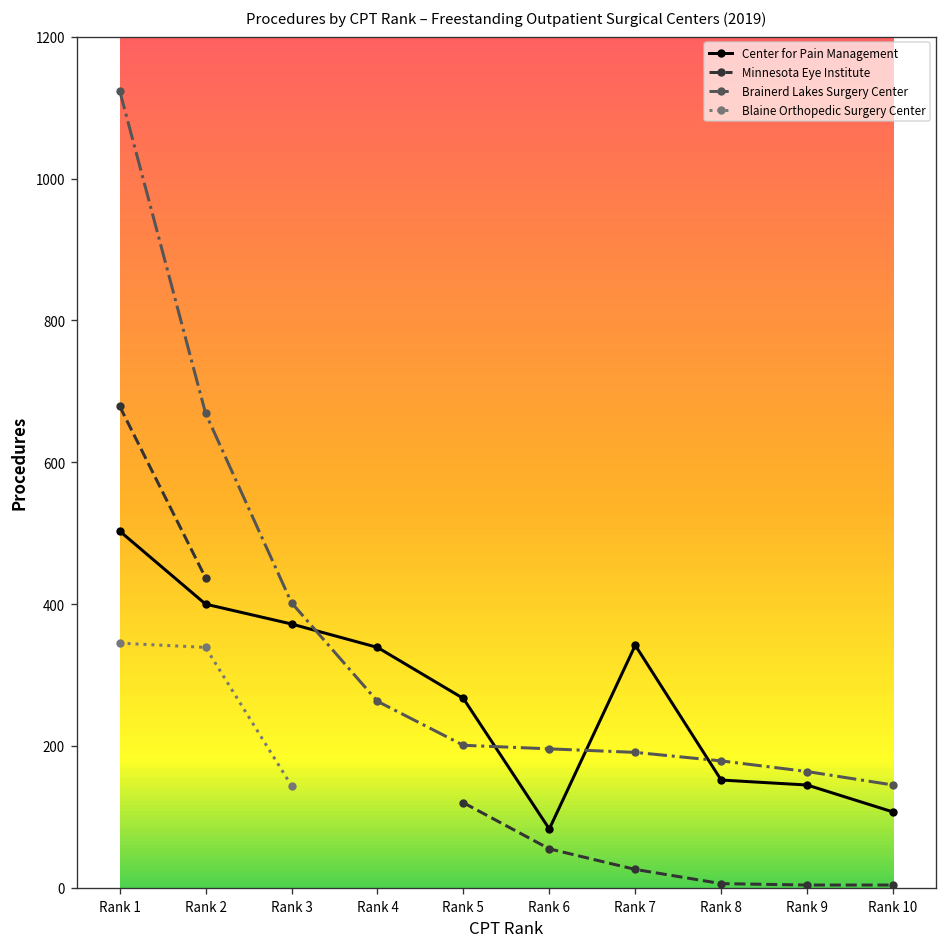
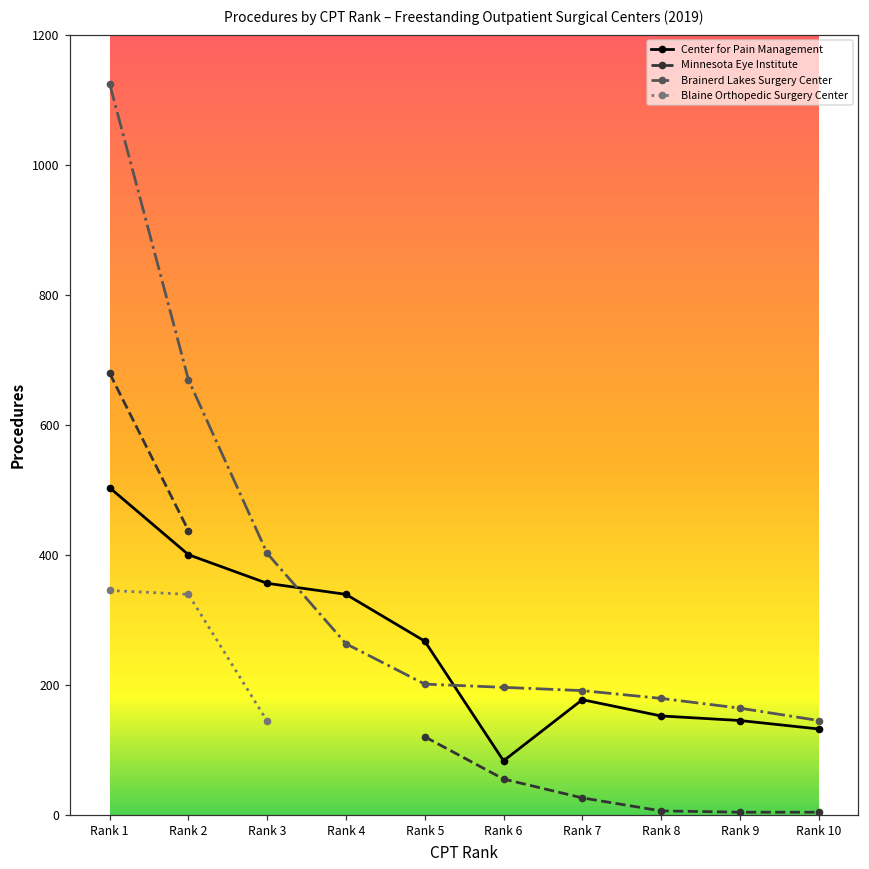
  {
    "Center for Pain Management": {
      "Rank 1": 500,
      "Rank 2": 400,
-     "Rank 3": 370,
+     "Rank 3": 360,
      "Rank 4": 340,
      "Rank 5": 270,
      "Rank 6": 80,
-     "Rank 7": 340,
+     "Rank 7": 180,
      "Rank 8": 150,
      "Rank 9": 150,
-     "Rank 10": 110
+     "Rank 10": 130
    }
  }
